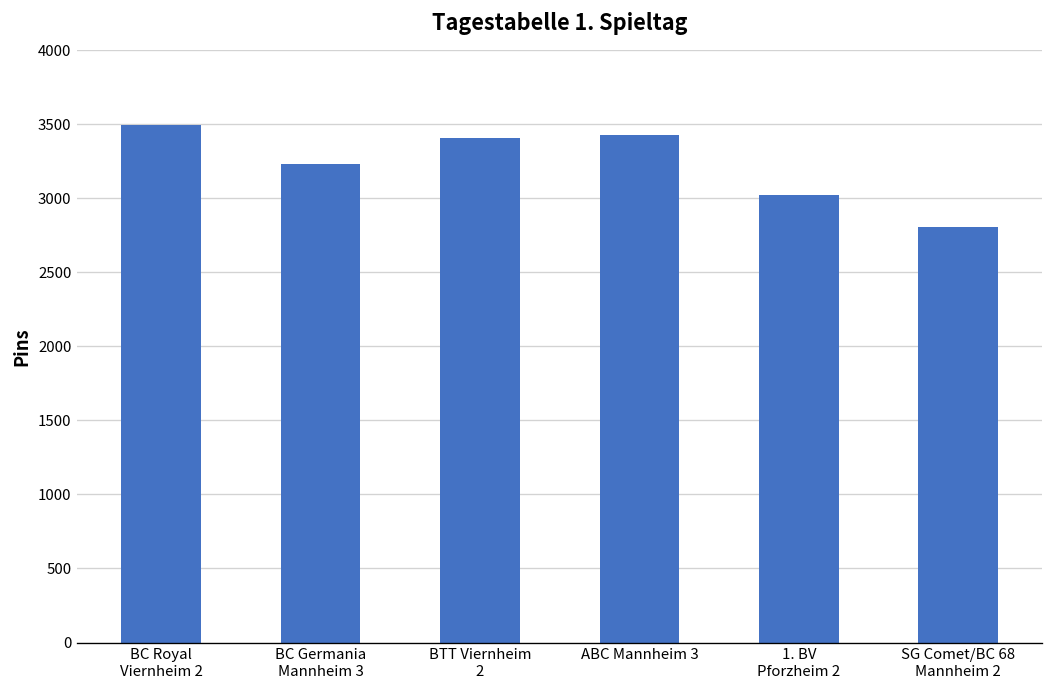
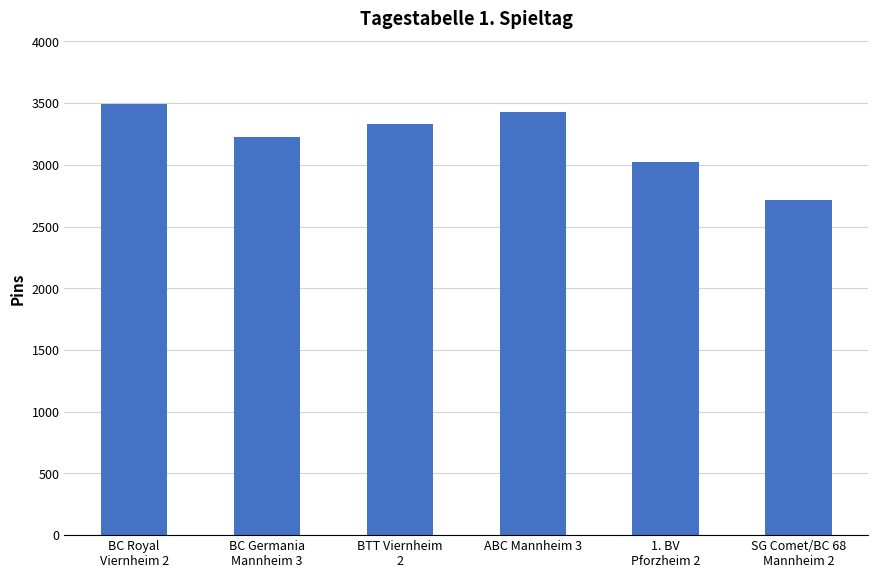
  {
    "BC Royal Viernheim 2": 3490,
    "BC Germania Mannheim 3": 3230,
-   "BTT Viernheim 2": 3410,
+   "BTT Viernheim 2": 3330,
    "ABC Mannheim 3": 3430,
    "1. BV Pforzheim 2": 3020,
-   "SG Comet/BC 68 Mannheim 2": 2810
+   "SG Comet/BC 68 Mannheim 2": 2720
  }
